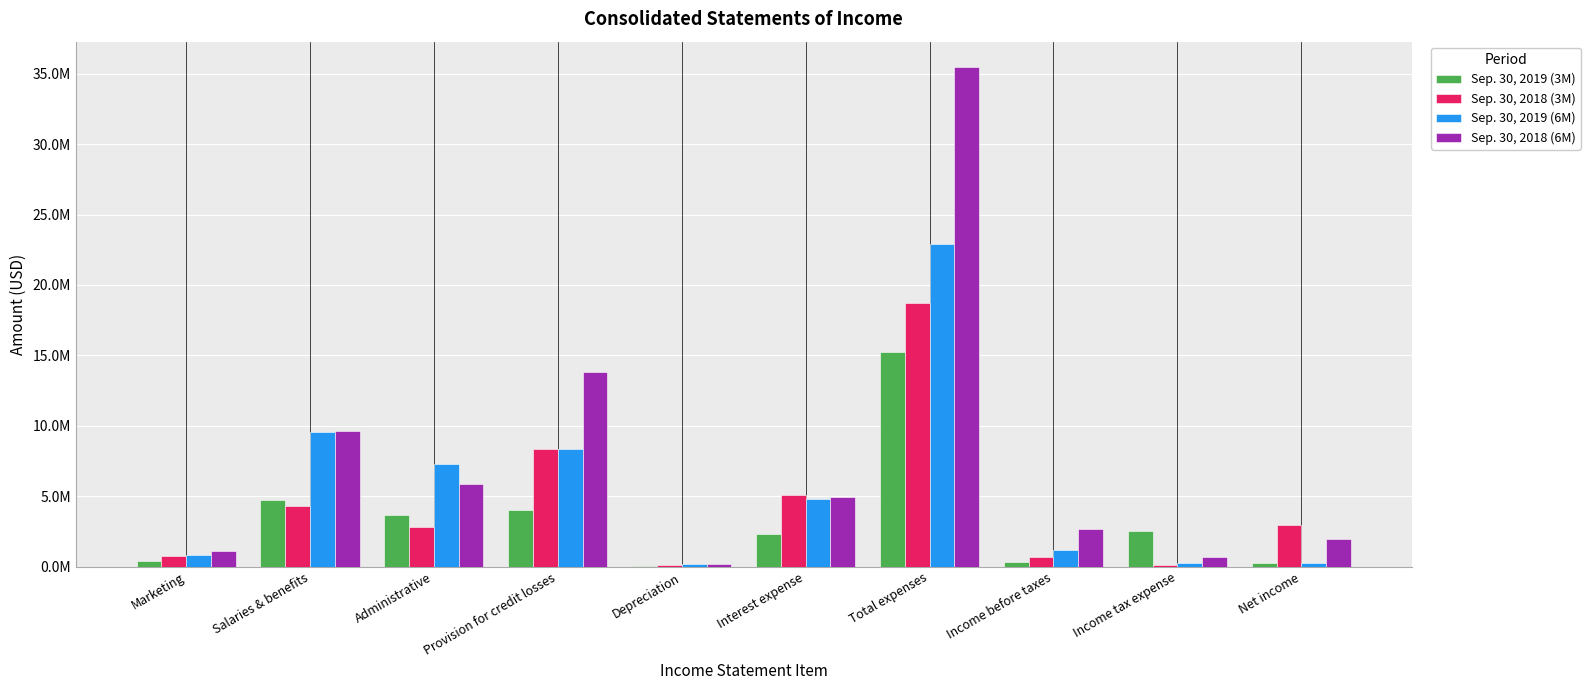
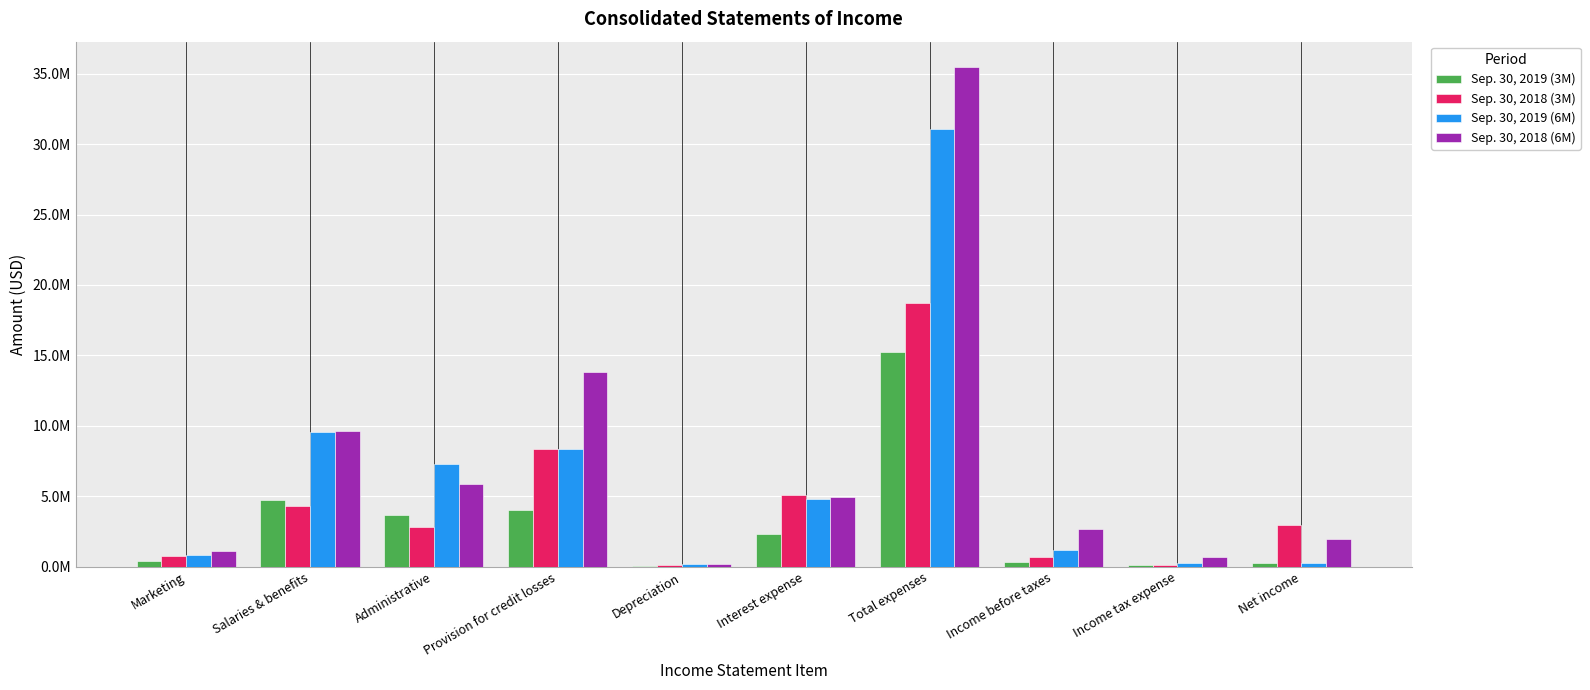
  {
    "Sep. 30, 2019 (3M)": {
      "Marketing": 400000,
      "Salaries & benefits": 4700000,
      "Administrative": 3700000,
      "Provision for credit losses": 4000000,
      "Interest expense": 2300000,
      "Total expenses": 15200000,
      "Income before taxes": 400000,
-     "Income tax expense": 2500000,
+     "Income tax expense": 100000,
      "Net income": 300000
    },
    "Sep. 30, 2018 (3M)": {
      "Marketing": 700000,
      "Salaries & benefits": 4300000,
      "Administrative": 2800000,
      "Provision for credit losses": 8400000,
      "Interest expense": 5100000,
      "Total expenses": 18700000,
      "Income before taxes": 700000,
      "Net income": 3000000
    },
    "Sep. 30, 2019 (6M)": {
      "Marketing": 800000,
      "Salaries & benefits": 9500000,
      "Administrative": 7300000,
      "Provision for credit losses": 8400000,
      "Interest expense": 4800000,
-     "Total expenses": 22900000,
+     "Total expenses": 31100000,
      "Income before taxes": 1200000,
      "Income tax expense": 300000,
      "Net income": 300000
    },
    "Sep. 30, 2018 (6M)": {
      "Marketing": 1100000,
      "Salaries & benefits": 9600000,
      "Administrative": 5900000,
      "Provision for credit losses": 13800000,
      "Depreciation": 200000,
      "Interest expense": 4900000,
      "Total expenses": 35500000,
      "Income before taxes": 2700000,
      "Income tax expense": 700000,
      "Net income": 2000000
    }
  }
